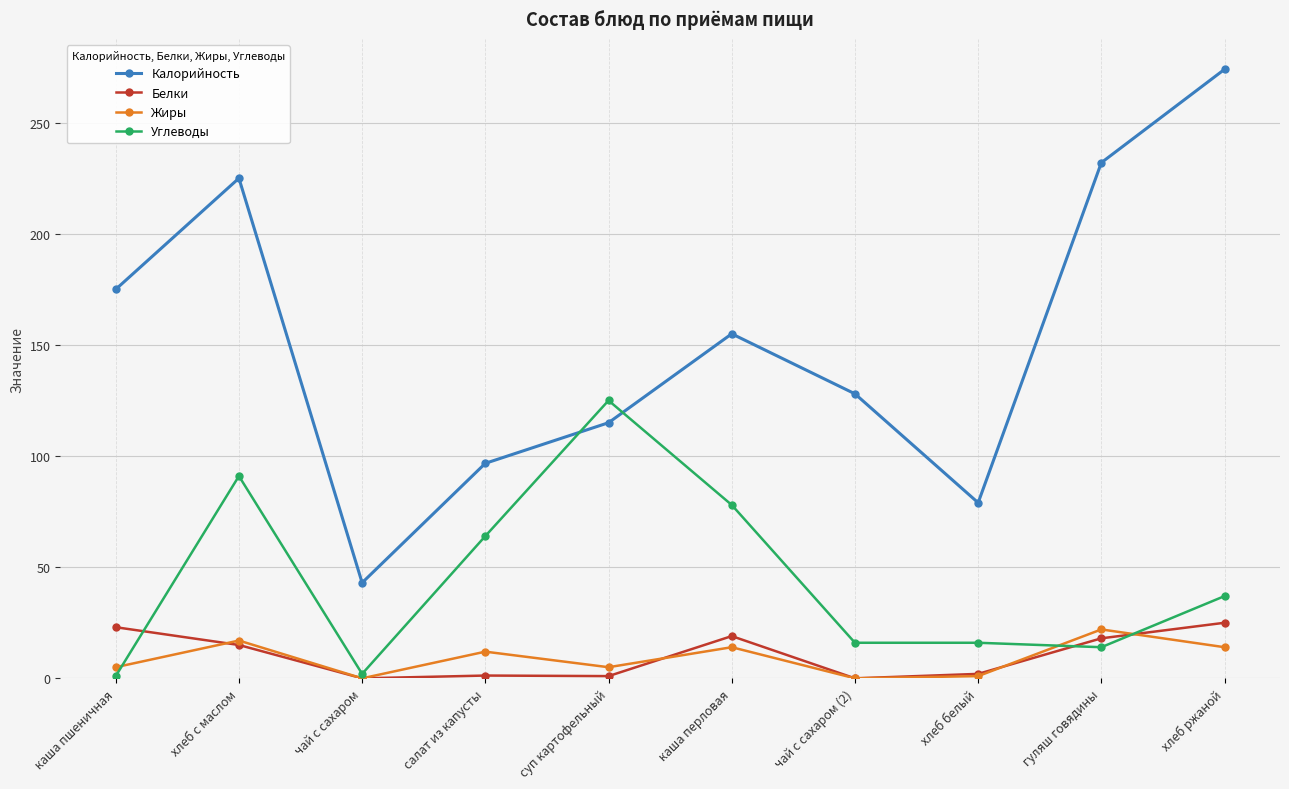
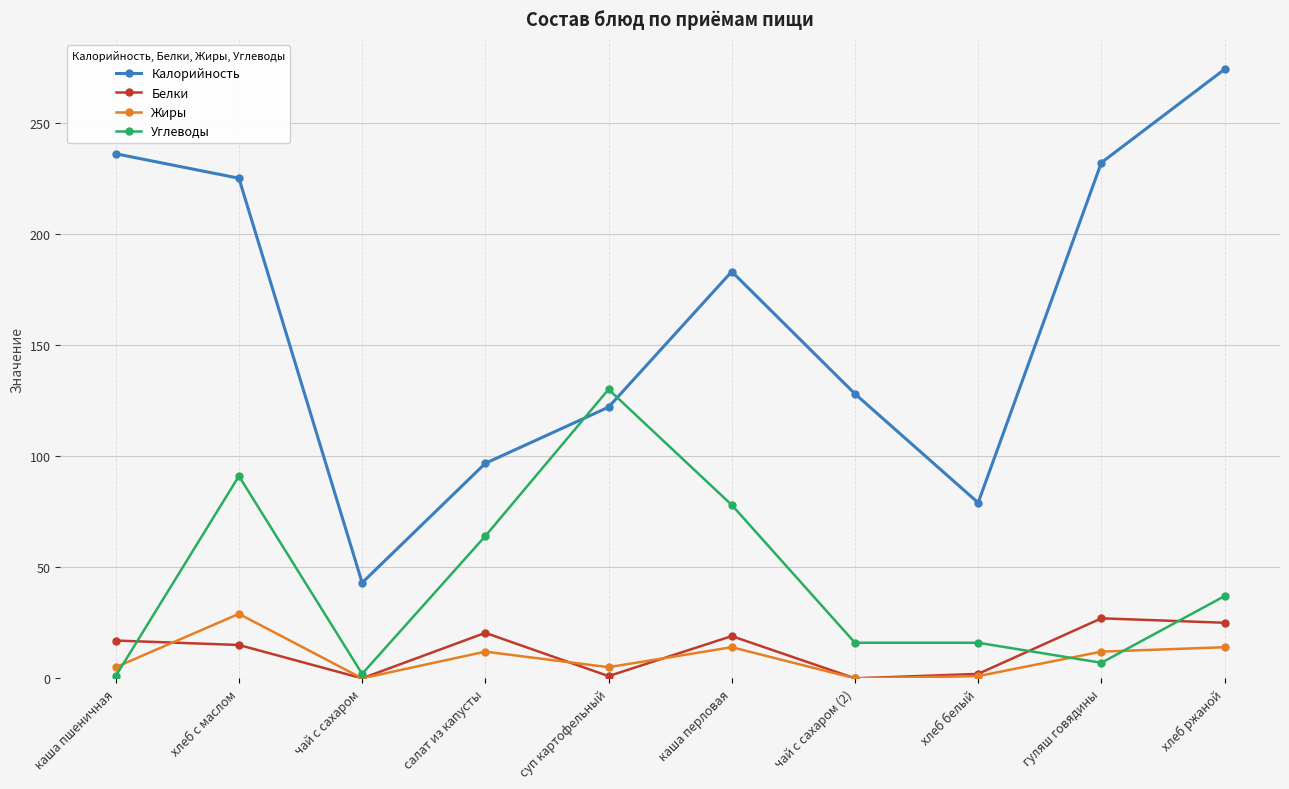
  {
    "Калорийность": {
-     "каша пшеничная": 175,
+     "каша пшеничная": 236,
      "хлеб с маслом": 225,
      "чай с сахаром": 43,
      "салат из капусты": 97,
-     "суп картофельный": 115,
-     "каша перловая": 155,
+     "суп картофельный": 122,
+     "каша перловая": 183,
      "чай с сахаром (2)": 128,
      "хлеб белый": 79,
      "гуляш говядины": 232,
      "хлеб ржаной": 274
    },
    "Белки": {
-     "каша пшеничная": 23,
+     "каша пшеничная": 17,
      "хлеб с маслом": 15,
-     "салат из капусты": 1,
+     "салат из капусты": 20,
      "суп картофельный": 1,
      "каша перловая": 19,
-     "гуляш говядины": 18,
+     "гуляш говядины": 27,
      "хлеб ржаной": 25
    },
    "Жиры": {
      "каша пшеничная": 5,
-     "хлеб с маслом": 17,
+     "хлеб с маслом": 29,
      "салат из капусты": 12,
      "суп картофельный": 5,
      "каша перловая": 14,
-     "гуляш говядины": 22,
+     "гуляш говядины": 12,
      "хлеб ржаной": 14
    },
    "Углеводы": {
      "каша пшеничная": 1,
      "хлеб с маслом": 91,
      "чай с сахаром": 2,
      "салат из капусты": 64,
-     "суп картофельный": 125,
+     "суп картофельный": 130,
      "каша перловая": 78,
      "чай с сахаром (2)": 16,
      "хлеб белый": 16,
-     "гуляш говядины": 14,
+     "гуляш говядины": 7,
      "хлеб ржаной": 37
    }
  }
